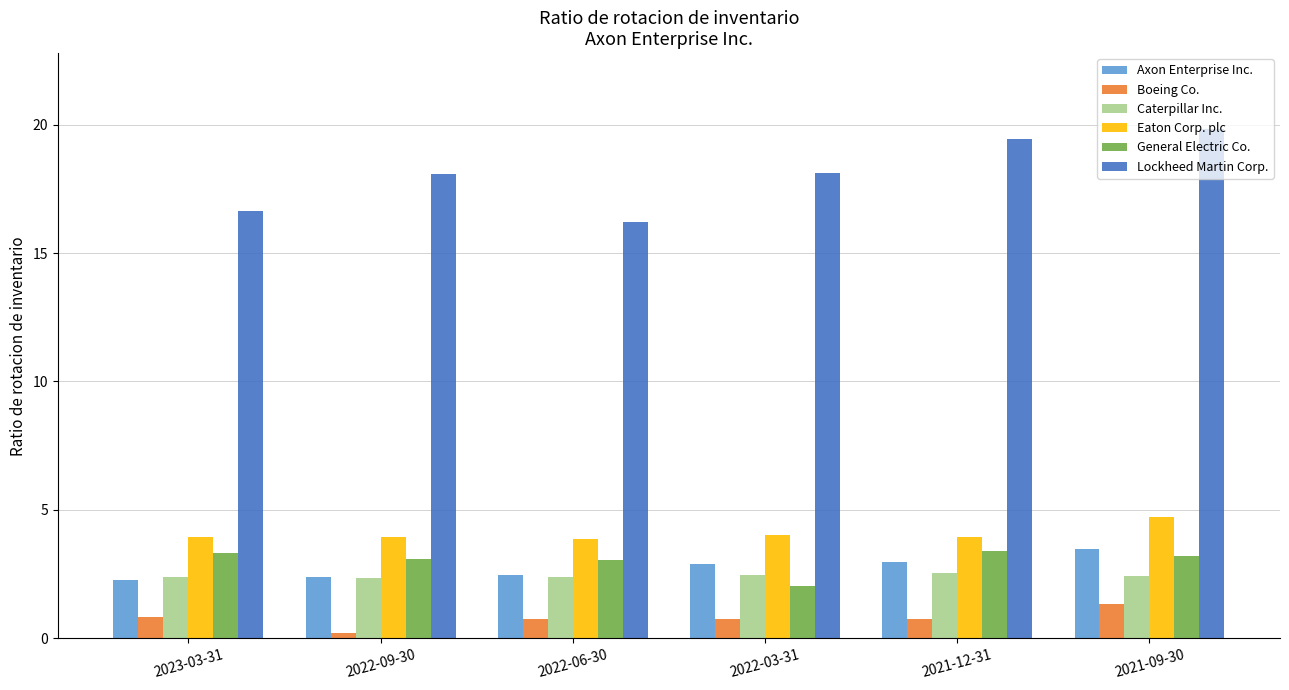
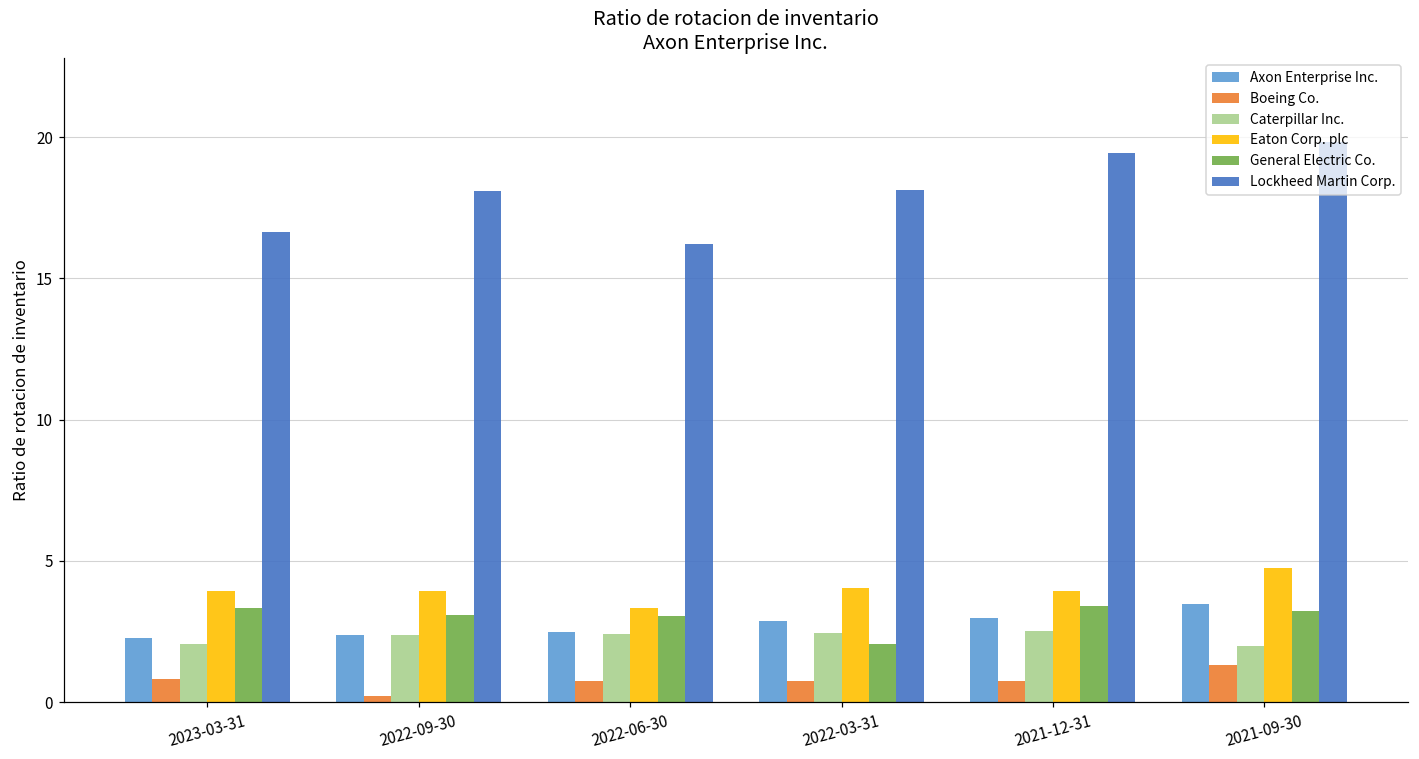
  {
    "Boeing Co.": {
      "2023-03-31": 0.8,
      "2022-09-30": 0.2,
      "2022-06-30": 0.7,
      "2022-03-31": 0.7,
      "2021-12-31": 0.8,
      "2021-09-30": 1.3
    },
    "Caterpillar Inc.": {
-     "2023-03-31": 2.4,
+     "2023-03-31": 2.1,
      "2022-09-30": 2.4,
      "2022-06-30": 2.4,
      "2022-03-31": 2.5,
      "2021-12-31": 2.5,
-     "2021-09-30": 2.4
+     "2021-09-30": 2.0
    },
    "Eaton Corp. plc": {
      "2023-03-31": 3.9,
      "2022-09-30": 4.0,
-     "2022-06-30": 3.9,
+     "2022-06-30": 3.3,
      "2022-03-31": 4.0,
      "2021-12-31": 3.9,
      "2021-09-30": 4.7
    },
    "General Electric Co.": {
      "2023-03-31": 3.3,
      "2022-09-30": 3.1,
      "2022-06-30": 3.0,
      "2022-03-31": 2.0,
      "2021-12-31": 3.4,
      "2021-09-30": 3.2
    }
  }
